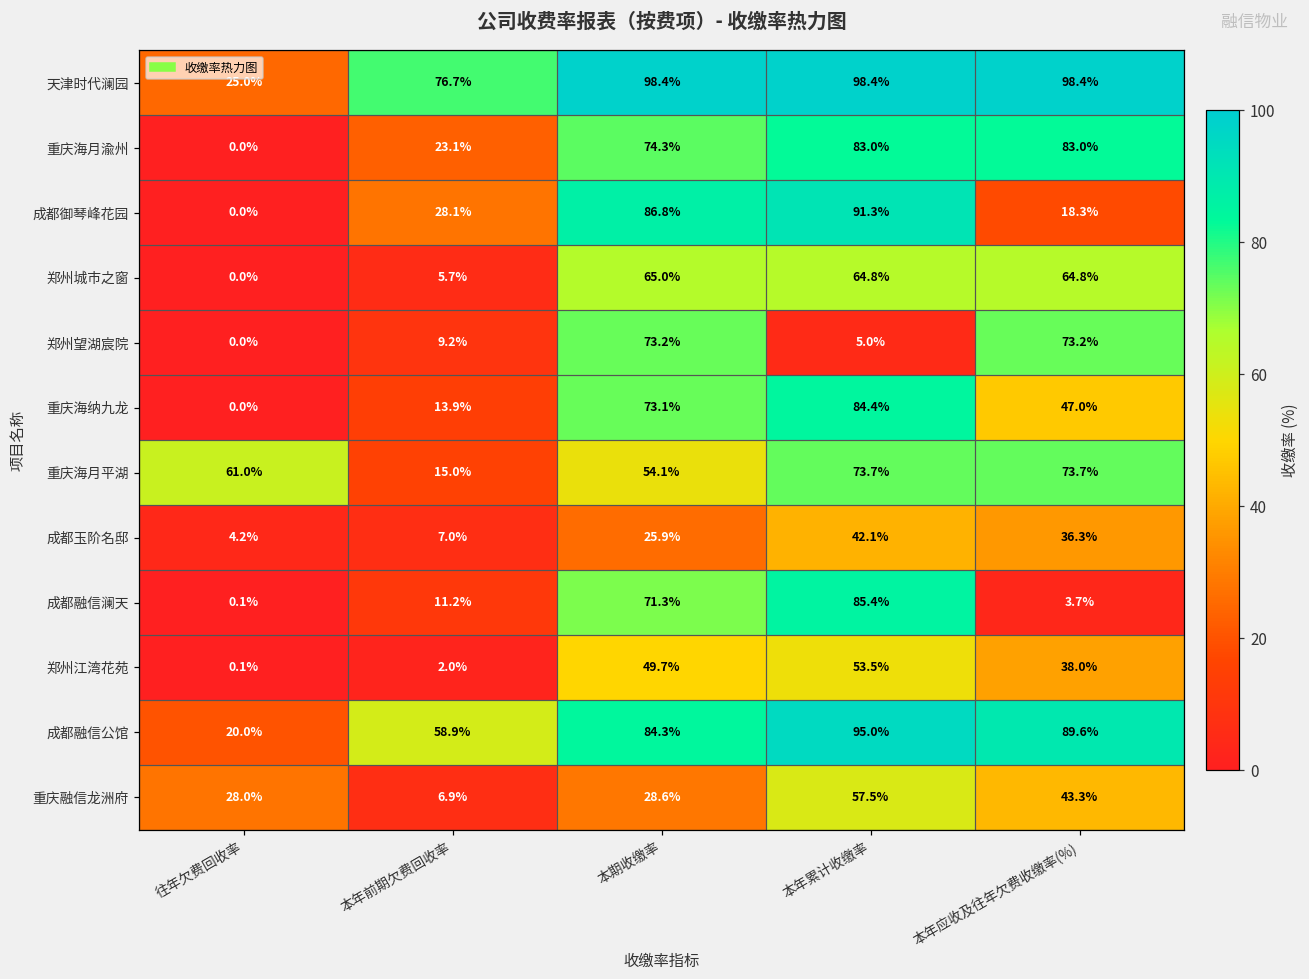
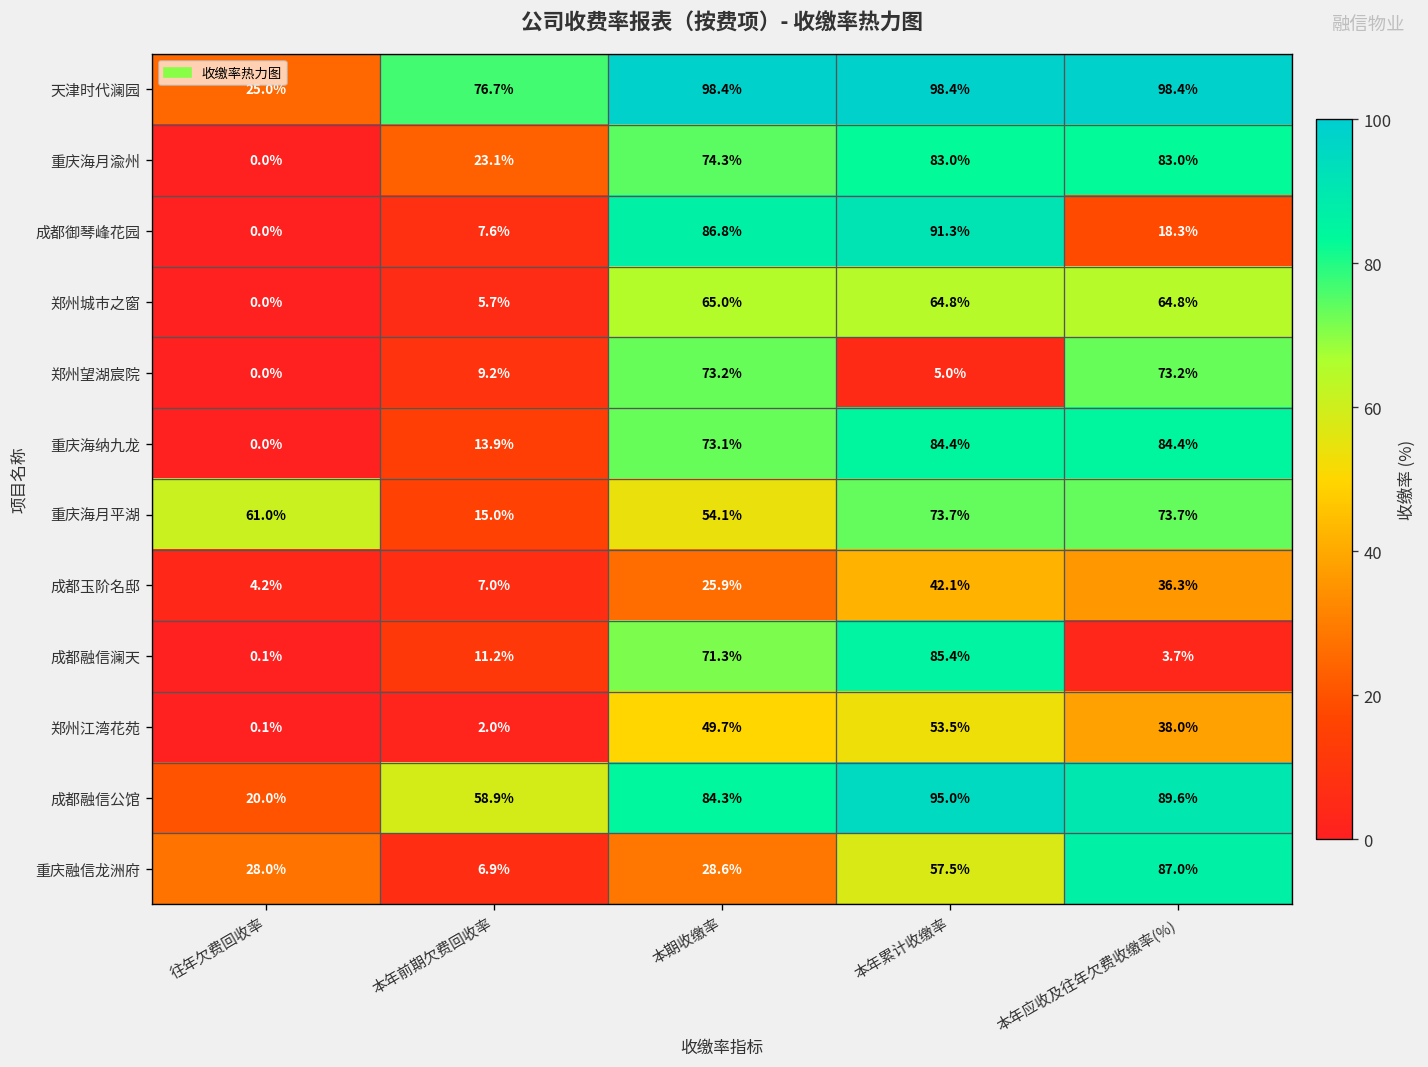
  {
    "天津时代澜园": {
      "本年前期欠费回收率": "76.7%",
      "本期收缴率": "98.4%",
      "本年累计收缴率": "98.4%",
      "本年应收及往年欠费收缴率(%)": "98.4%"
    },
    "重庆海月渝州": {
      "往年欠费回收率": "0.0%",
      "本年前期欠费回收率": "23.1%",
      "本期收缴率": "74.3%",
      "本年累计收缴率": "83.0%",
      "本年应收及往年欠费收缴率(%)": "83.0%"
    },
    "成都御琴峰花园": {
      "往年欠费回收率": "0.0%",
-     "本年前期欠费回收率": "28.1%",
+     "本年前期欠费回收率": "7.6%",
      "本期收缴率": "86.8%",
      "本年累计收缴率": "91.3%",
      "本年应收及往年欠费收缴率(%)": "18.3%"
    },
    "郑州城市之窗": {
      "往年欠费回收率": "0.0%",
      "本年前期欠费回收率": "5.7%",
      "本期收缴率": "65.0%",
      "本年累计收缴率": "64.8%",
      "本年应收及往年欠费收缴率(%)": "64.8%"
    },
    "郑州望湖宸院": {
      "往年欠费回收率": "0.0%",
      "本年前期欠费回收率": "9.2%",
      "本期收缴率": "73.2%",
      "本年累计收缴率": "5.0%",
      "本年应收及往年欠费收缴率(%)": "73.2%"
    },
    "重庆海纳九龙": {
      "往年欠费回收率": "0.0%",
      "本年前期欠费回收率": "13.9%",
      "本期收缴率": "73.1%",
      "本年累计收缴率": "84.4%",
-     "本年应收及往年欠费收缴率(%)": "47.0%"
+     "本年应收及往年欠费收缴率(%)": "84.4%"
    },
    "重庆海月平湖": {
      "往年欠费回收率": "61.0%",
      "本年前期欠费回收率": "15.0%",
      "本期收缴率": "54.1%",
      "本年累计收缴率": "73.7%",
      "本年应收及往年欠费收缴率(%)": "73.7%"
    },
    "成都玉阶名邸": {
      "往年欠费回收率": "4.2%",
      "本年前期欠费回收率": "7.0%",
      "本期收缴率": "25.9%",
      "本年累计收缴率": "42.1%",
      "本年应收及往年欠费收缴率(%)": "36.3%"
    },
    "成都融信澜天": {
      "往年欠费回收率": "0.1%",
      "本年前期欠费回收率": "11.2%",
      "本期收缴率": "71.3%",
      "本年累计收缴率": "85.4%",
      "本年应收及往年欠费收缴率(%)": "3.7%"
    },
    "郑州江湾花苑": {
      "往年欠费回收率": "0.1%",
      "本年前期欠费回收率": "2.0%",
      "本期收缴率": "49.7%",
      "本年累计收缴率": "53.5%",
      "本年应收及往年欠费收缴率(%)": "38.0%"
    },
    "成都融信公馆": {
      "往年欠费回收率": "20.0%",
      "本年前期欠费回收率": "58.9%",
      "本期收缴率": "84.3%",
      "本年累计收缴率": "95.0%",
      "本年应收及往年欠费收缴率(%)": "89.6%"
    },
    "重庆融信龙洲府": {
      "往年欠费回收率": "28.0%",
      "本年前期欠费回收率": "6.9%",
      "本期收缴率": "28.6%",
      "本年累计收缴率": "57.5%",
-     "本年应收及往年欠费收缴率(%)": "43.3%"
+     "本年应收及往年欠费收缴率(%)": "87.0%"
    }
  }
